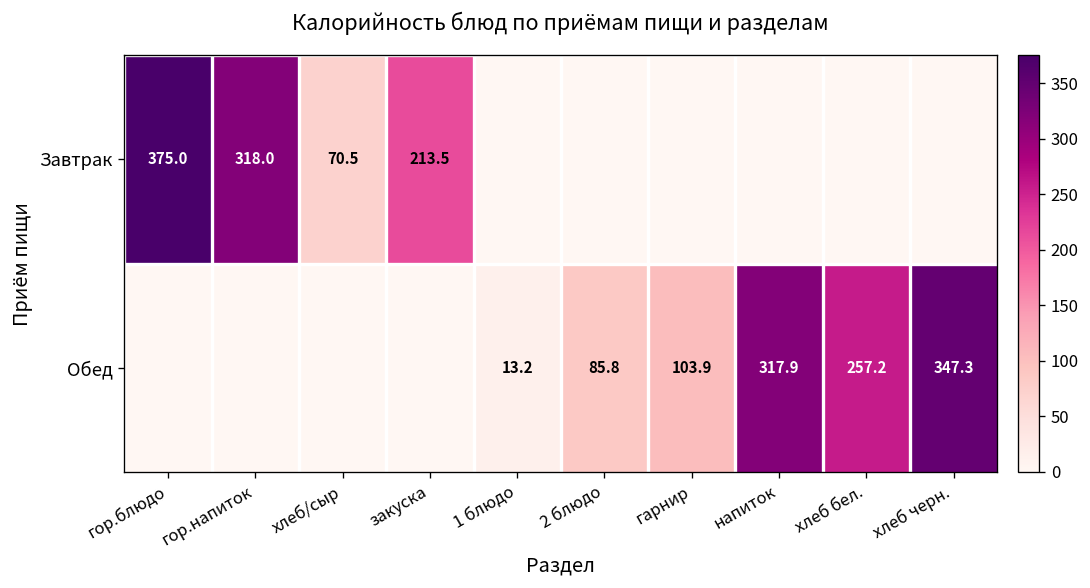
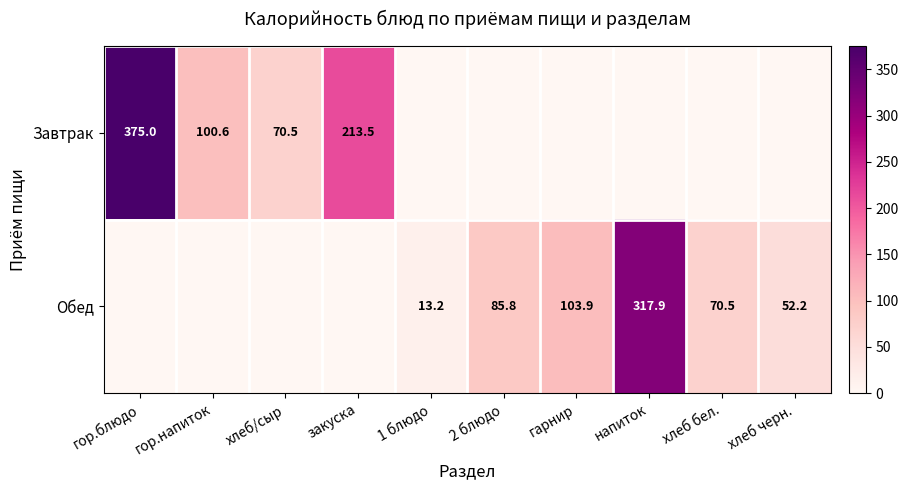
  {
    "Завтрак": {
      "гор.блюдо": 375.0,
-     "гор.напиток": 318.0,
+     "гор.напиток": 100.6,
      "хлеб/сыр": 70.5,
      "закуска": 213.5
    },
    "Обед": {
      "1 блюдо": 13.2,
      "2 блюдо": 85.8,
      "гарнир": 103.9,
      "напиток": 317.9,
-     "хлеб бел.": 257.2,
-     "хлеб черн.": 347.3
+     "хлеб бел.": 70.5,
+     "хлеб черн.": 52.2
    }
  }
